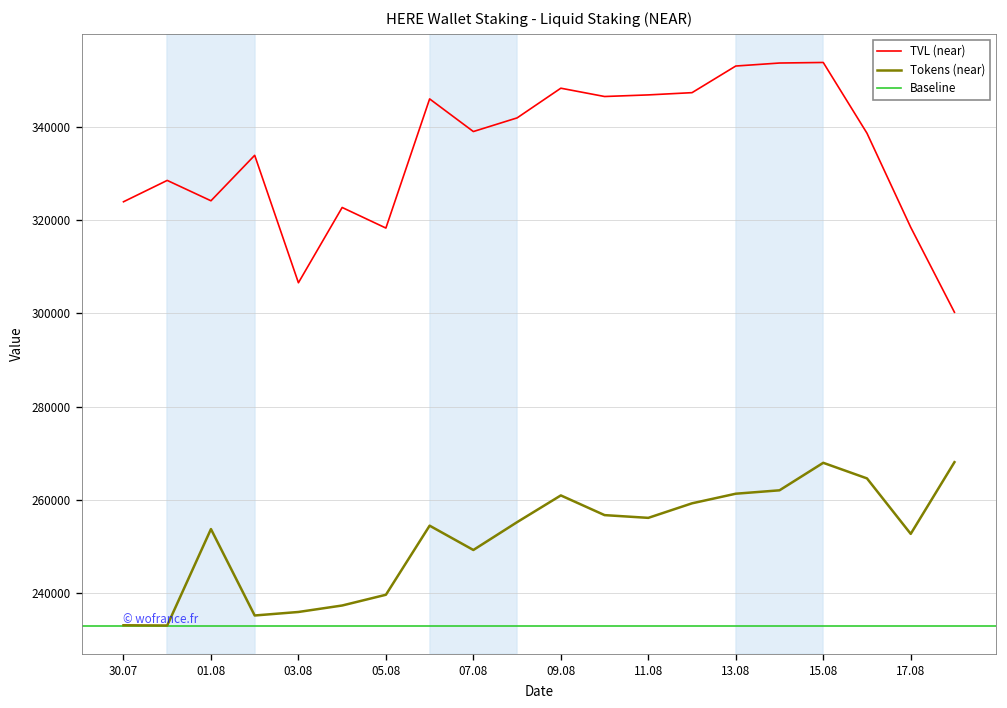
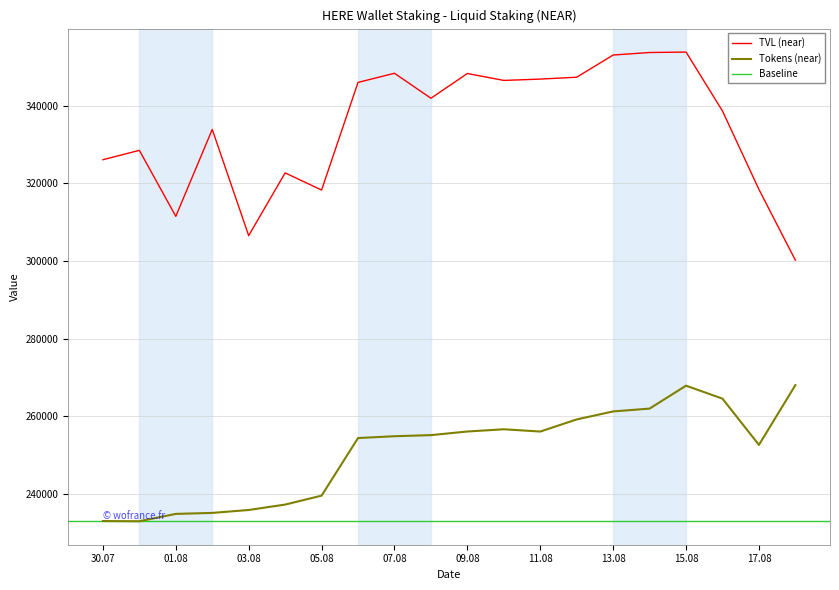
  {
    "TVL (near)": {
-     "30.07": 324000,
-     "01.08": 324000,
+     "30.07": 326000,
+     "01.08": 312000,
      "03.08": 307000,
      "05.08": 318000,
-     "07.08": 339000,
+     "07.08": 348000,
      "09.08": 348000,
      "11.08": 347000,
      "13.08": 353000,
      "15.08": 354000,
      "17.08": 318000
    },
    "Tokens (near)": {
      "30.07": 233000,
-     "01.08": 254000,
+     "01.08": 235000,
      "03.08": 236000,
      "05.08": 240000,
-     "07.08": 249000,
-     "09.08": 261000,
+     "07.08": 255000,
+     "09.08": 256000,
      "11.08": 256000,
      "13.08": 261000,
      "15.08": 268000,
      "17.08": 253000
    }
  }
